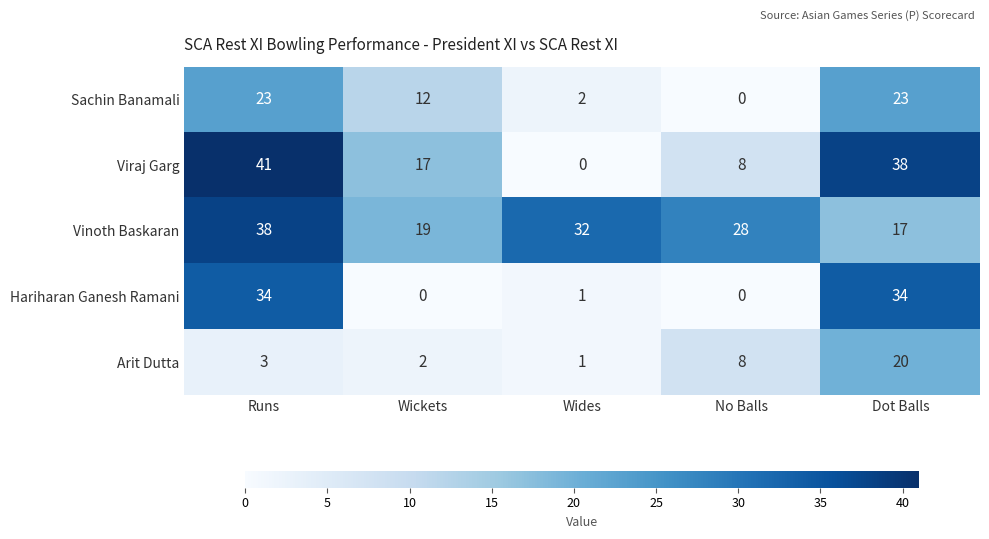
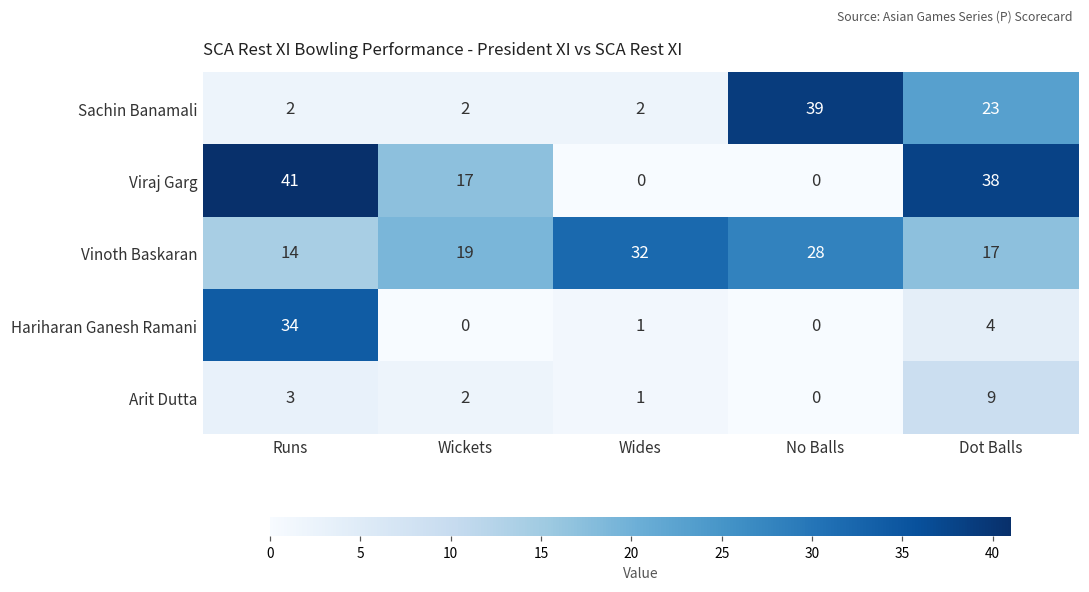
  {
    "Sachin Banamali": {
-     "Runs": 23,
-     "Wickets": 12,
+     "Runs": 2,
+     "Wickets": 2,
      "Wides": 2,
-     "No Balls": 0,
+     "No Balls": 39,
      "Dot Balls": 23
    },
    "Viraj Garg": {
      "Runs": 41,
      "Wickets": 17,
      "Wides": 0,
-     "No Balls": 8,
+     "No Balls": 0,
      "Dot Balls": 38
    },
    "Vinoth Baskaran": {
-     "Runs": 38,
+     "Runs": 14,
      "Wickets": 19,
      "Wides": 32,
      "No Balls": 28,
      "Dot Balls": 17
    },
    "Hariharan Ganesh Ramani": {
      "Runs": 34,
      "Wickets": 0,
      "Wides": 1,
      "No Balls": 0,
-     "Dot Balls": 34
+     "Dot Balls": 4
    },
    "Arit Dutta": {
      "Runs": 3,
      "Wickets": 2,
      "Wides": 1,
-     "No Balls": 8,
-     "Dot Balls": 20
+     "No Balls": 0,
+     "Dot Balls": 9
    }
  }
